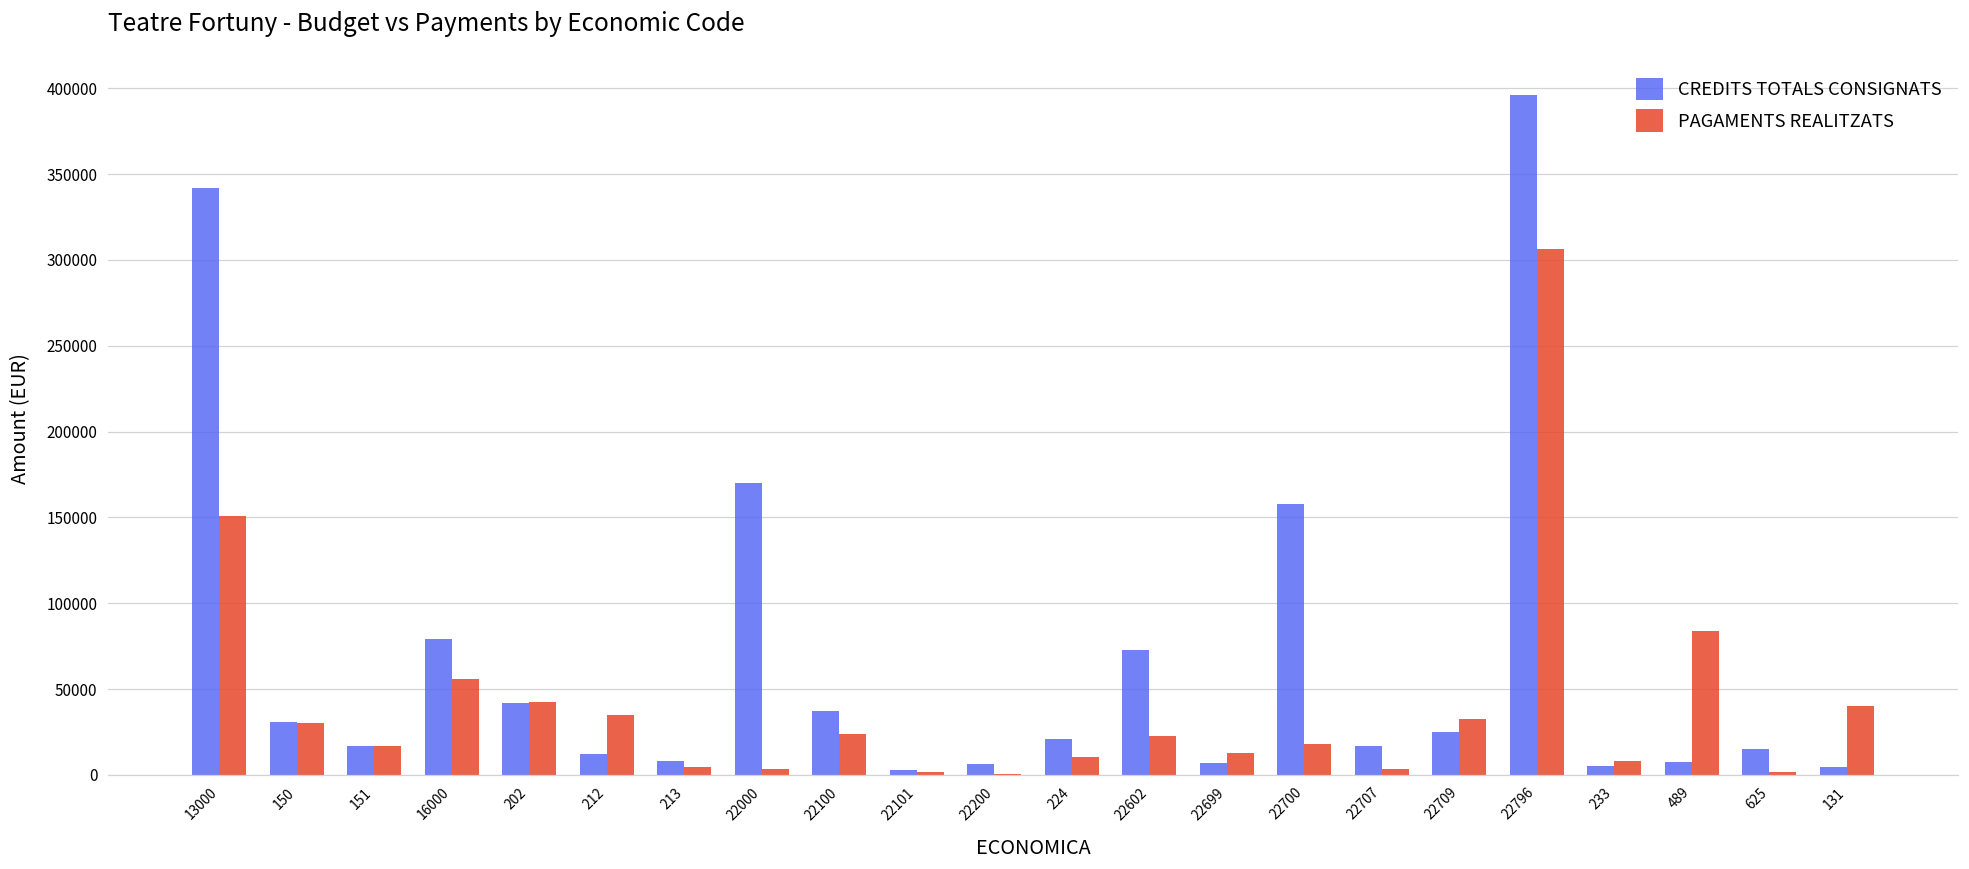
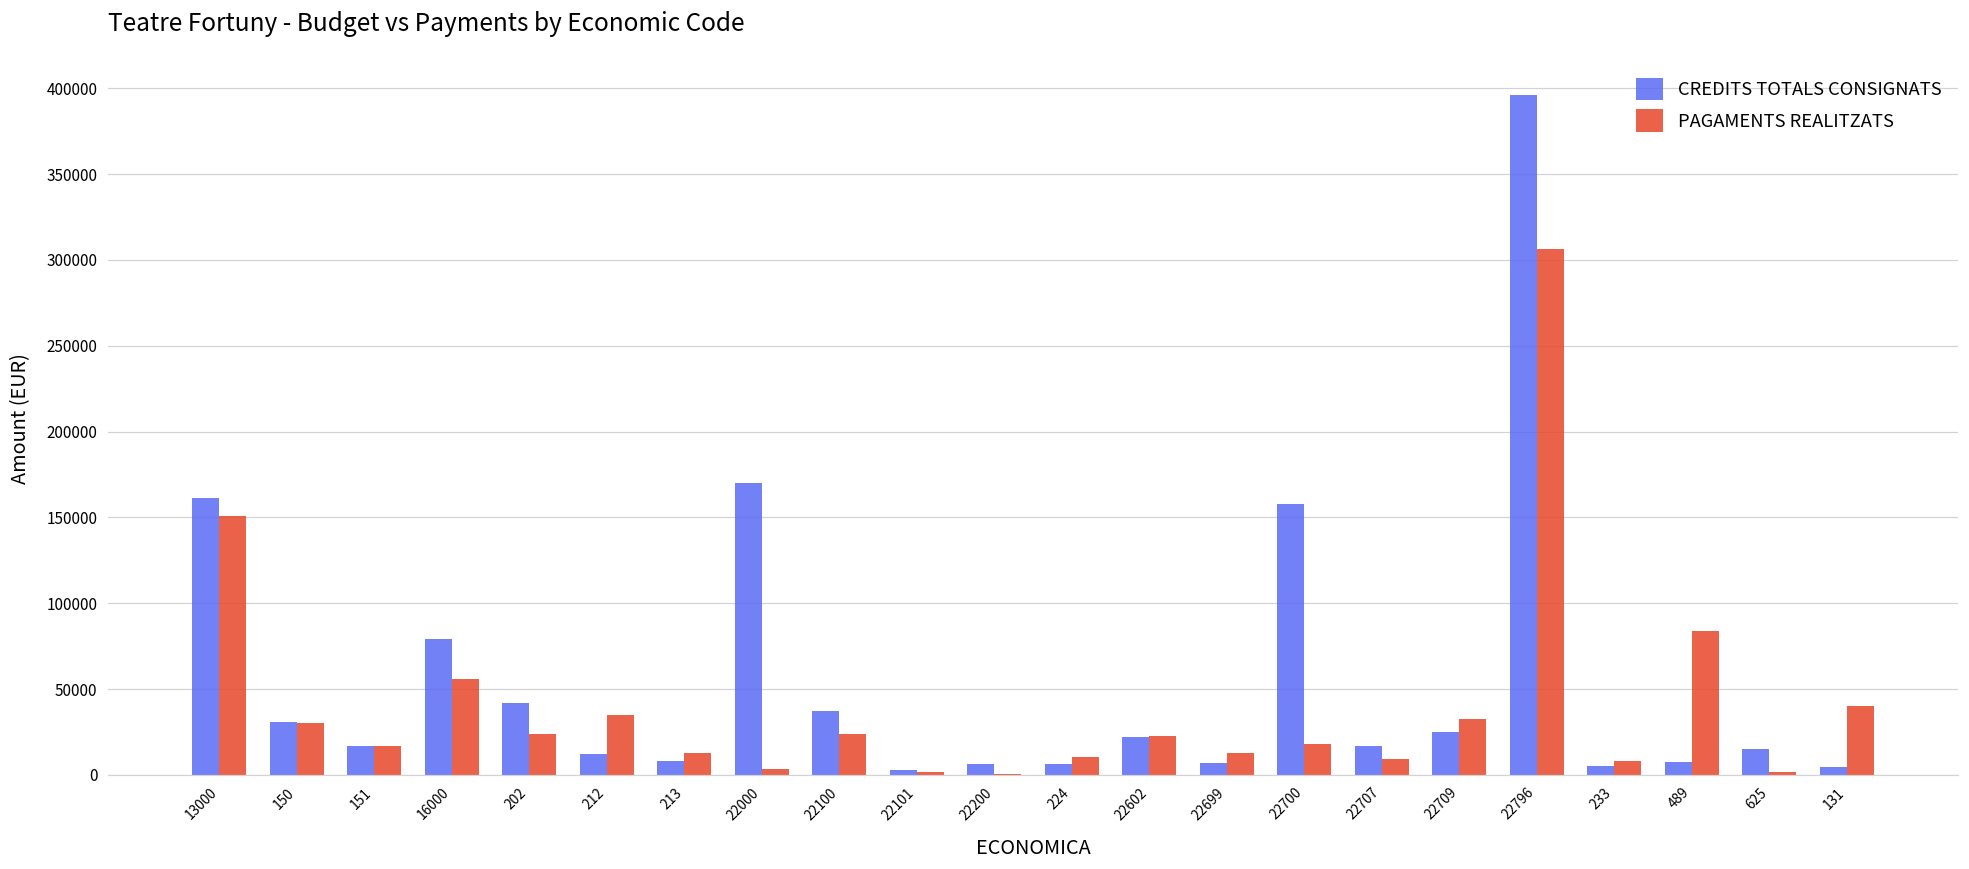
  {
    "CREDITS TOTALS CONSIGNATS": {
-     "13000": 342000,
+     "13000": 162000,
      "150": 31000,
      "151": 17000,
      "16000": 79000,
      "202": 42000,
      "212": 12000,
      "213": 8000,
      "22000": 170000,
      "22100": 37000,
      "22101": 3000,
      "22200": 7000,
-     "224": 21000,
-     "22602": 73000,
+     "224": 6000,
+     "22602": 22000,
      "22699": 7000,
      "22700": 158000,
      "22707": 17000,
      "22709": 25000,
      "22796": 396000,
      "233": 5000,
      "489": 8000,
      "625": 15000,
      "131": 5000
    },
    "PAGAMENTS REALITZATS": {
      "13000": 151000,
      "150": 30000,
      "151": 17000,
      "16000": 56000,
-     "202": 43000,
+     "202": 24000,
      "212": 35000,
-     "213": 5000,
+     "213": 13000,
      "22000": 3000,
      "22100": 24000,
      "22101": 2000,
      "224": 10000,
      "22602": 23000,
      "22699": 13000,
      "22700": 18000,
-     "22707": 4000,
+     "22707": 9000,
      "22709": 33000,
      "22796": 306000,
      "233": 8000,
      "489": 84000,
      "625": 2000,
      "131": 40000
    }
  }
